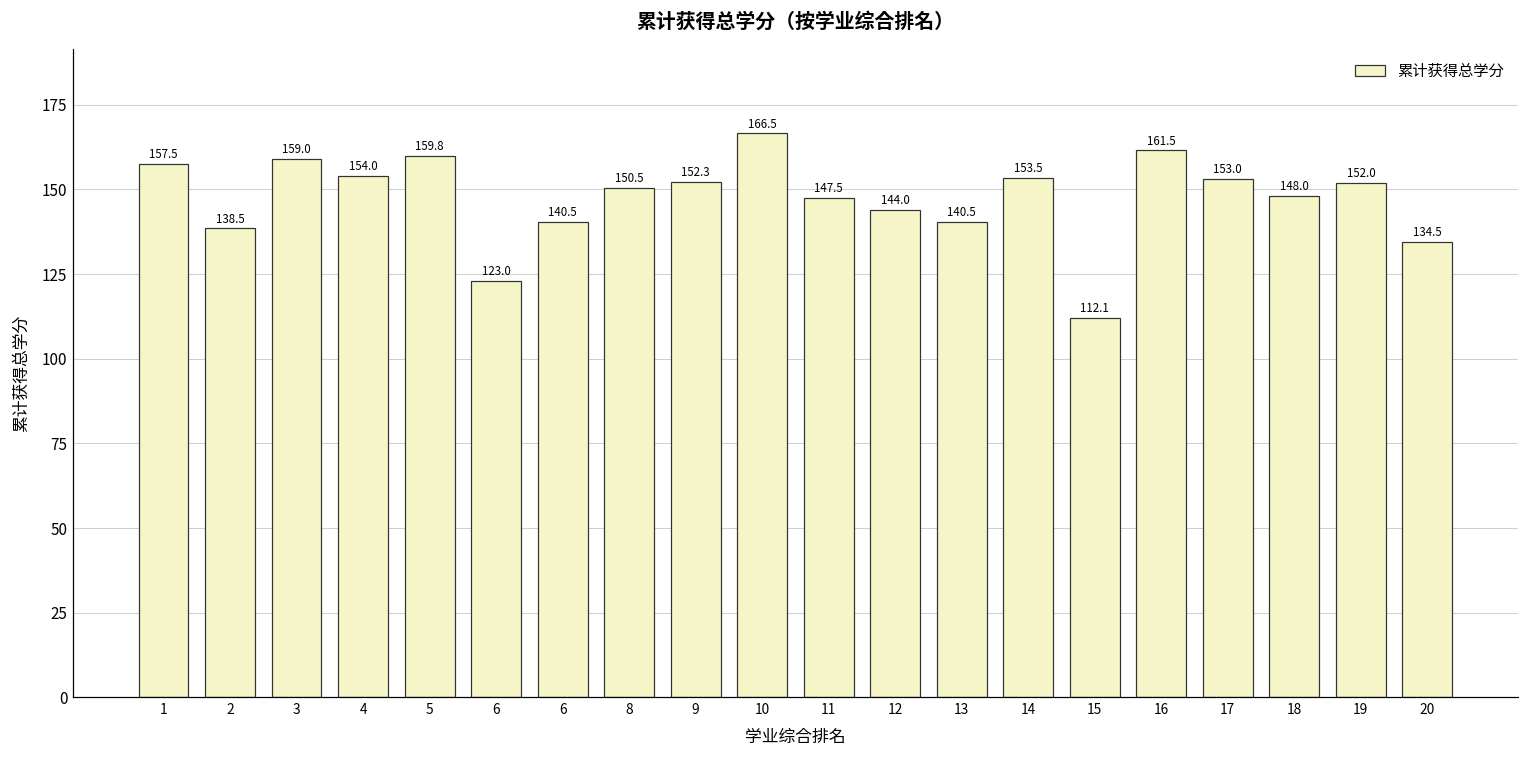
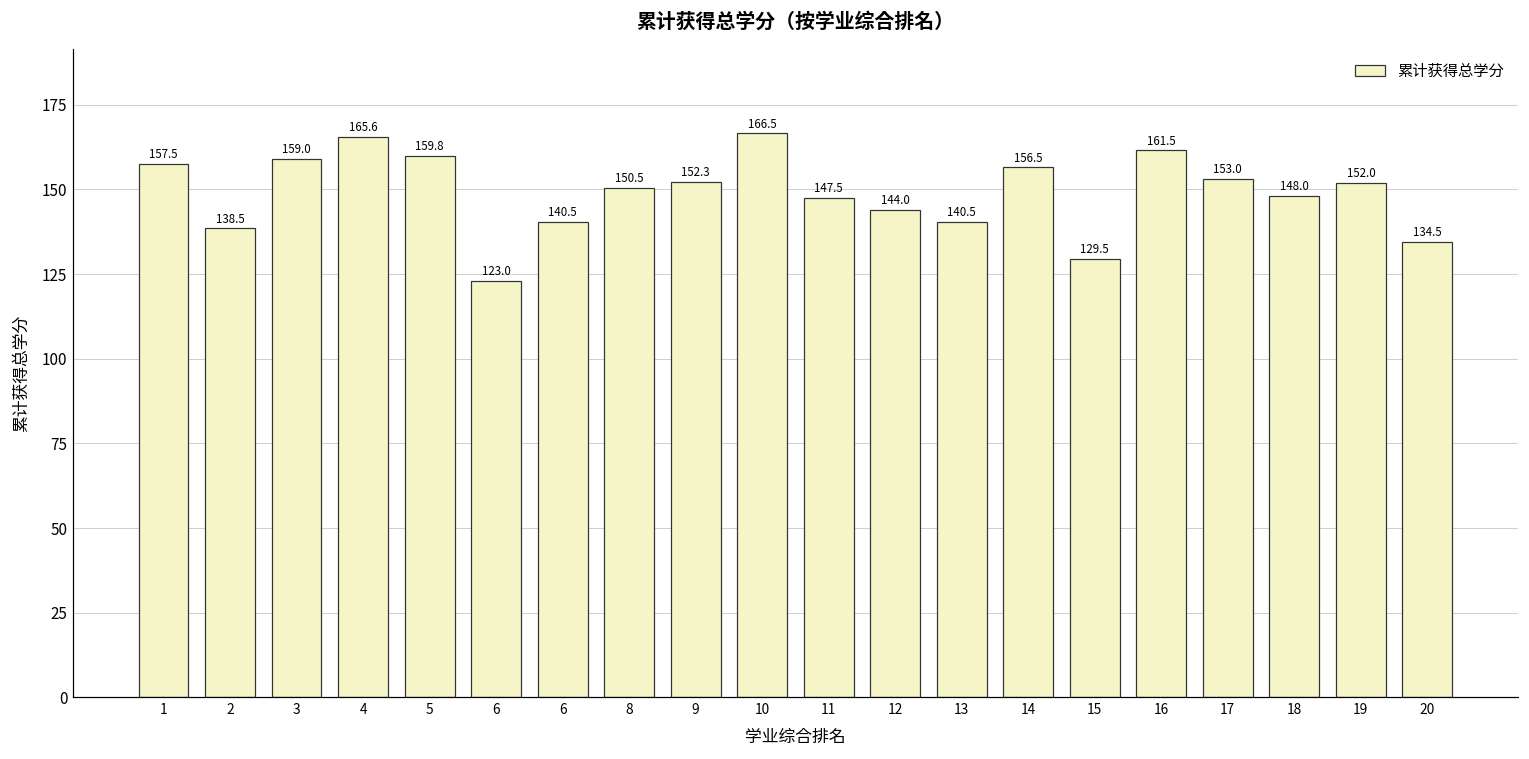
  {
    "1": 157.5,
    "2": 138.5,
    "3": 159.0,
-   "4": 154.0,
+   "4": 165.6,
    "5": 159.8,
    "8": 150.5,
    "9": 152.3,
    "10": 166.5,
    "11": 147.5,
    "12": 144.0,
    "13": 140.5,
-   "14": 153.5,
-   "15": 112.1,
+   "14": 156.5,
+   "15": 129.5,
    "16": 161.5,
    "17": 153.0,
    "18": 148.0,
    "19": 152.0,
    "20": 134.5
  }
